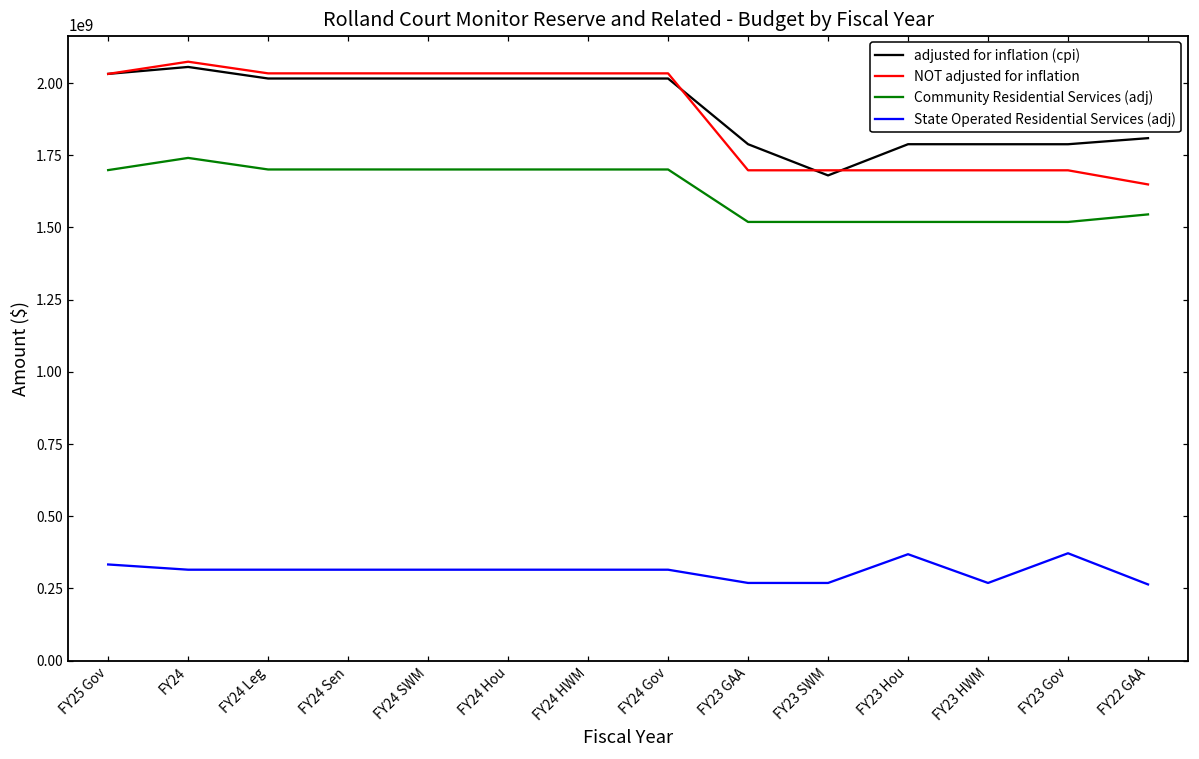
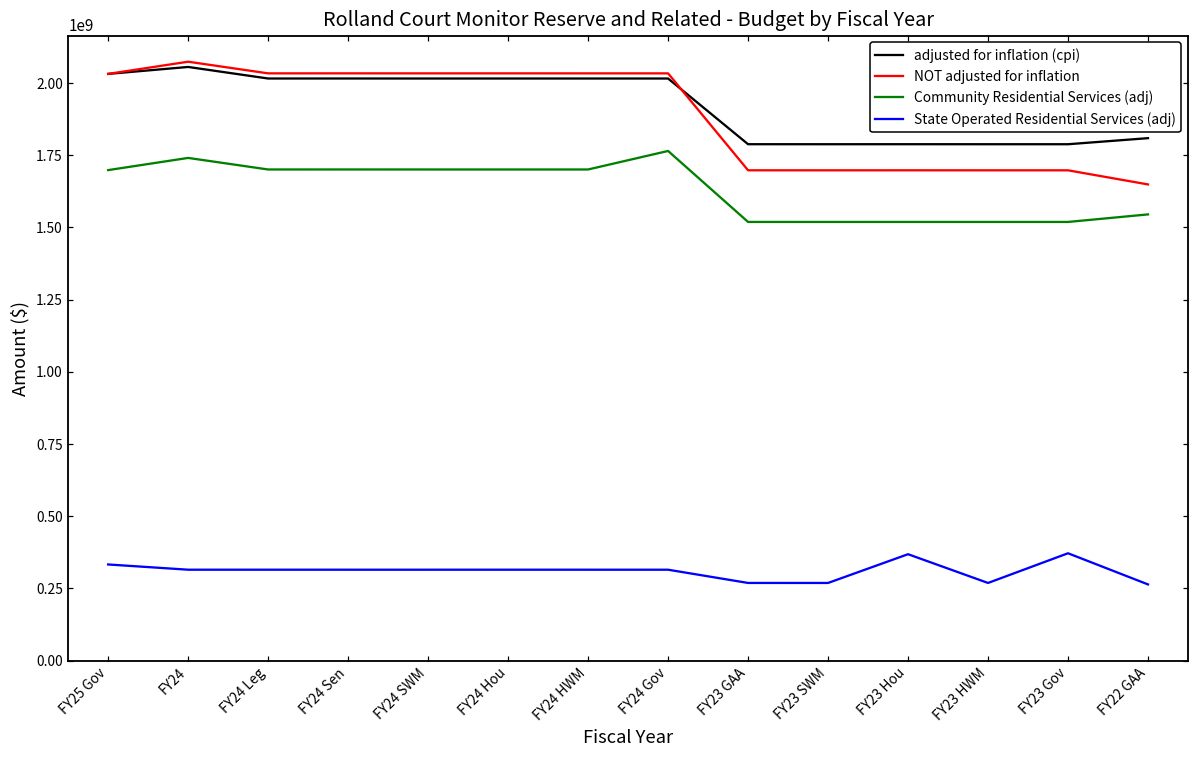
  {
    "adjusted for inflation (cpi)": {
      "FY24": 2060000000,
      "FY24 Leg": 2020000000,
      "FY24 Sen": 2020000000,
      "FY24 SWM": 2020000000,
      "FY24 Hou": 2020000000,
      "FY24 HWM": 2020000000,
      "FY24 Gov": 2020000000,
      "FY23 GAA": 1790000000,
-     "FY23 SWM": 1680000000,
+     "FY23 SWM": 1790000000,
      "FY23 Hou": 1790000000,
      "FY23 HWM": 1790000000,
      "FY23 Gov": 1790000000,
      "FY22 GAA": 1810000000
    },
    "NOT adjusted for inflation": {
      "FY24": 2070000000,
      "FY24 Leg": 2030000000,
      "FY24 Sen": 2030000000,
      "FY24 SWM": 2030000000,
      "FY24 Hou": 2030000000,
      "FY24 HWM": 2030000000,
      "FY24 Gov": 2030000000,
      "FY23 GAA": 1700000000,
      "FY23 SWM": 1700000000,
      "FY23 Hou": 1700000000,
      "FY23 HWM": 1700000000,
      "FY23 Gov": 1700000000,
      "FY22 GAA": 1650000000
    },
    "Community Residential Services (adj)": {
      "FY25 Gov": 1700000000,
      "FY24": 1740000000,
      "FY24 Leg": 1700000000,
      "FY24 Sen": 1700000000,
      "FY24 SWM": 1700000000,
      "FY24 Hou": 1700000000,
      "FY24 HWM": 1700000000,
-     "FY24 Gov": 1700000000,
+     "FY24 Gov": 1760000000,
      "FY23 GAA": 1520000000,
      "FY23 SWM": 1520000000,
      "FY23 Hou": 1520000000,
      "FY23 HWM": 1520000000,
      "FY23 Gov": 1520000000,
      "FY22 GAA": 1550000000
    },
    "State Operated Residential Services (adj)": {
      "FY25 Gov": 330000000,
      "FY24": 310000000,
      "FY24 Leg": 310000000,
      "FY24 Sen": 310000000,
      "FY24 SWM": 310000000,
      "FY24 Hou": 310000000,
      "FY24 HWM": 310000000,
      "FY24 Gov": 310000000,
      "FY23 GAA": 270000000,
      "FY23 SWM": 270000000,
      "FY23 Hou": 370000000,
      "FY23 HWM": 270000000,
      "FY23 Gov": 370000000,
      "FY22 GAA": 260000000
    }
  }
